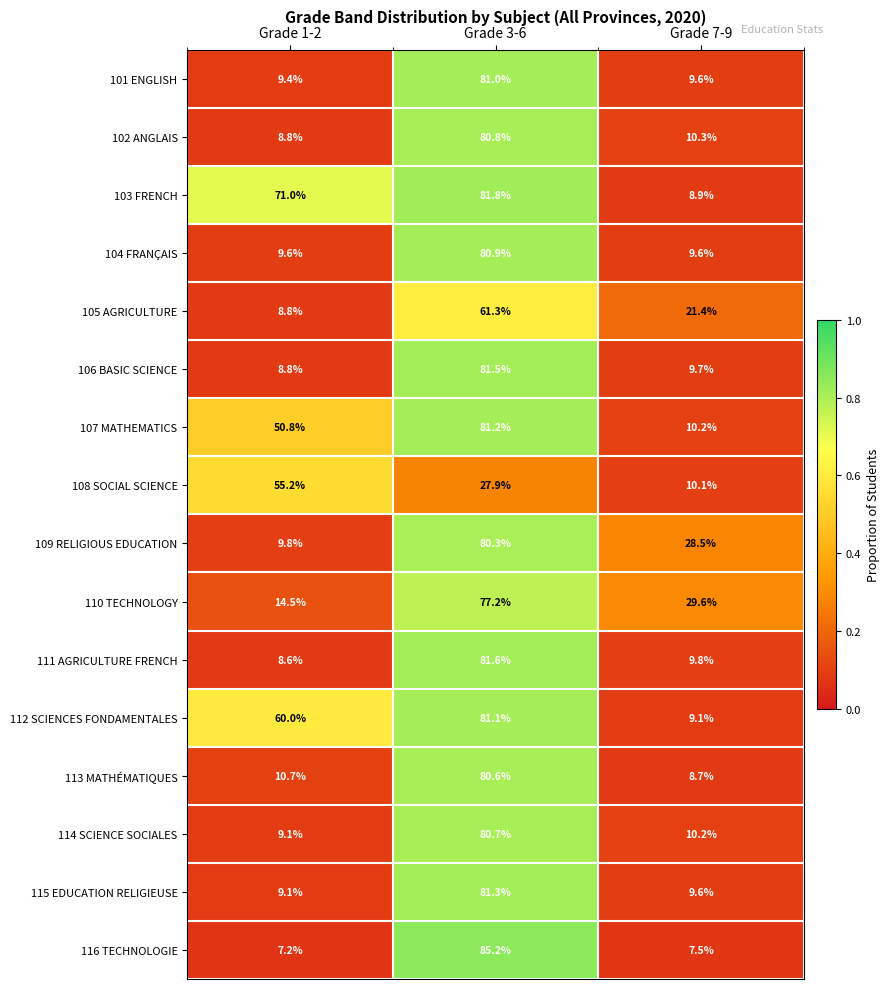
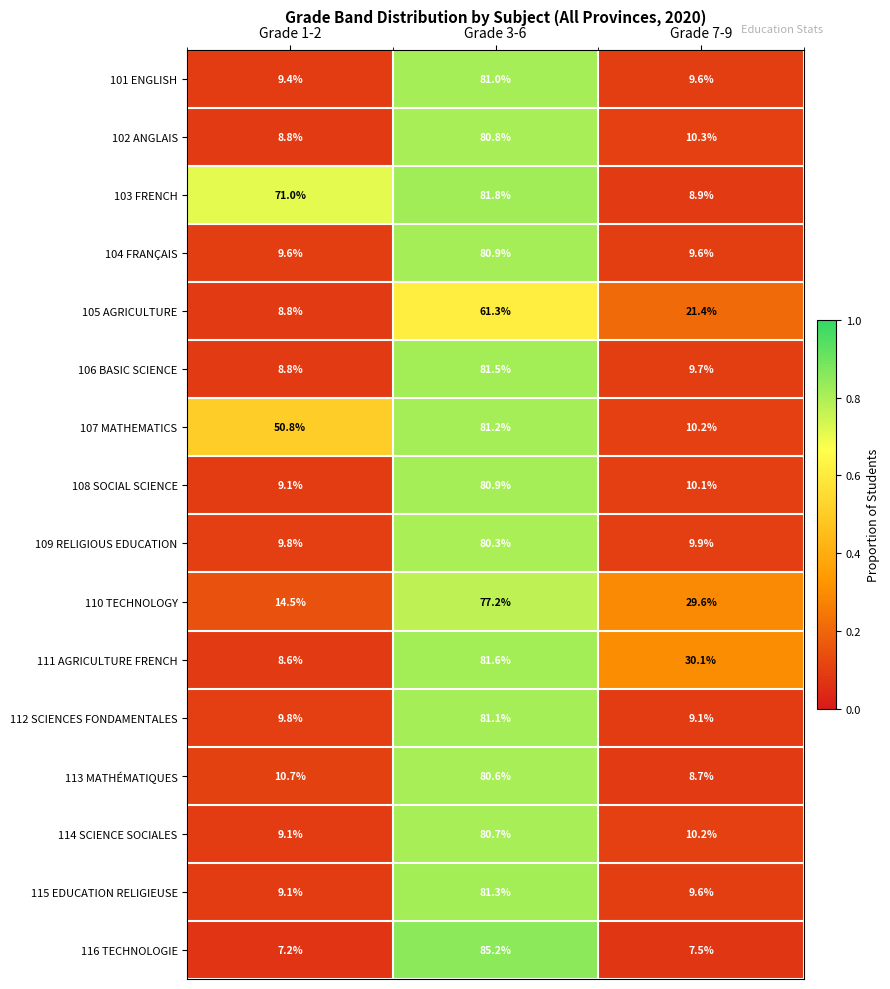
  {
    "101 ENGLISH": {
      "Grade 1-2": "9.4%",
      "Grade 3-6": "81.0%",
      "Grade 7-9": "9.6%"
    },
    "102 ANGLAIS": {
      "Grade 1-2": "8.8%",
      "Grade 3-6": "80.8%",
      "Grade 7-9": "10.3%"
    },
    "103 FRENCH": {
      "Grade 1-2": "71.0%",
      "Grade 3-6": "81.8%",
      "Grade 7-9": "8.9%"
    },
    "104 FRANÇAIS": {
      "Grade 1-2": "9.6%",
      "Grade 3-6": "80.9%",
      "Grade 7-9": "9.6%"
    },
    "105 AGRICULTURE": {
      "Grade 1-2": "8.8%",
      "Grade 3-6": "61.3%",
      "Grade 7-9": "21.4%"
    },
    "106 BASIC SCIENCE": {
      "Grade 1-2": "8.8%",
      "Grade 3-6": "81.5%",
      "Grade 7-9": "9.7%"
    },
    "107 MATHEMATICS": {
      "Grade 1-2": "50.8%",
      "Grade 3-6": "81.2%",
      "Grade 7-9": "10.2%"
    },
    "108 SOCIAL SCIENCE": {
-     "Grade 1-2": "55.2%",
-     "Grade 3-6": "27.9%",
+     "Grade 1-2": "9.1%",
+     "Grade 3-6": "80.9%",
      "Grade 7-9": "10.1%"
    },
    "109 RELIGIOUS EDUCATION": {
      "Grade 1-2": "9.8%",
      "Grade 3-6": "80.3%",
-     "Grade 7-9": "28.5%"
+     "Grade 7-9": "9.9%"
    },
    "110 TECHNOLOGY": {
      "Grade 1-2": "14.5%",
      "Grade 3-6": "77.2%",
      "Grade 7-9": "29.6%"
    },
    "111 AGRICULTURE FRENCH": {
      "Grade 1-2": "8.6%",
      "Grade 3-6": "81.6%",
-     "Grade 7-9": "9.8%"
+     "Grade 7-9": "30.1%"
    },
    "112 SCIENCES FONDAMENTALES": {
-     "Grade 1-2": "60.0%",
+     "Grade 1-2": "9.8%",
      "Grade 3-6": "81.1%",
      "Grade 7-9": "9.1%"
    },
    "113 MATHÉMATIQUES": {
      "Grade 1-2": "10.7%",
      "Grade 3-6": "80.6%",
      "Grade 7-9": "8.7%"
    },
    "114 SCIENCE SOCIALES": {
      "Grade 1-2": "9.1%",
      "Grade 3-6": "80.7%",
      "Grade 7-9": "10.2%"
    },
    "115 EDUCATION RELIGIEUSE": {
      "Grade 1-2": "9.1%",
      "Grade 3-6": "81.3%",
      "Grade 7-9": "9.6%"
    },
    "116 TECHNOLOGIE": {
      "Grade 1-2": "7.2%",
      "Grade 3-6": "85.2%",
      "Grade 7-9": "7.5%"
    }
  }
